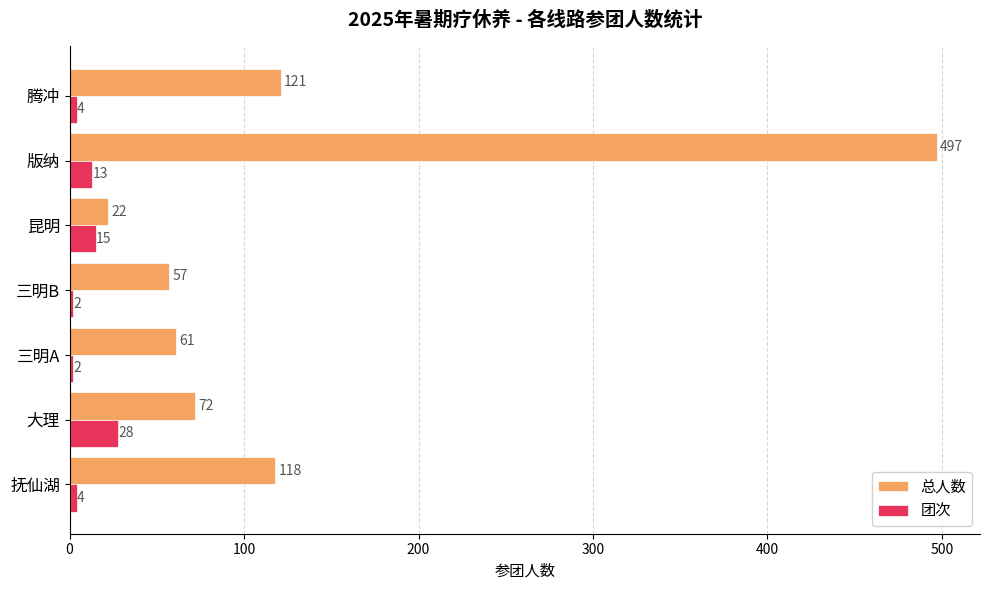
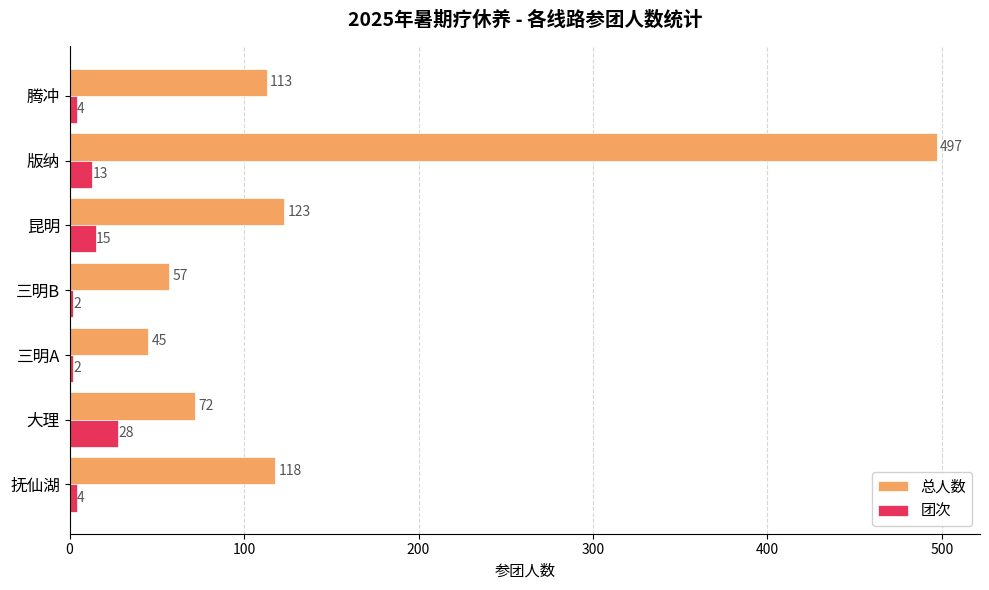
  {
    "总人数": {
-     "腾冲": 121,
+     "腾冲": 113,
      "版纳": 497,
-     "昆明": 22,
+     "昆明": 123,
      "三明B": 57,
-     "三明A": 61,
+     "三明A": 45,
      "大理": 72,
      "抚仙湖": 118
    },
    "团次": {
      "腾冲": 4,
      "版纳": 13,
      "昆明": 15,
      "三明B": 2,
      "三明A": 2,
      "大理": 28,
      "抚仙湖": 4
    }
  }
